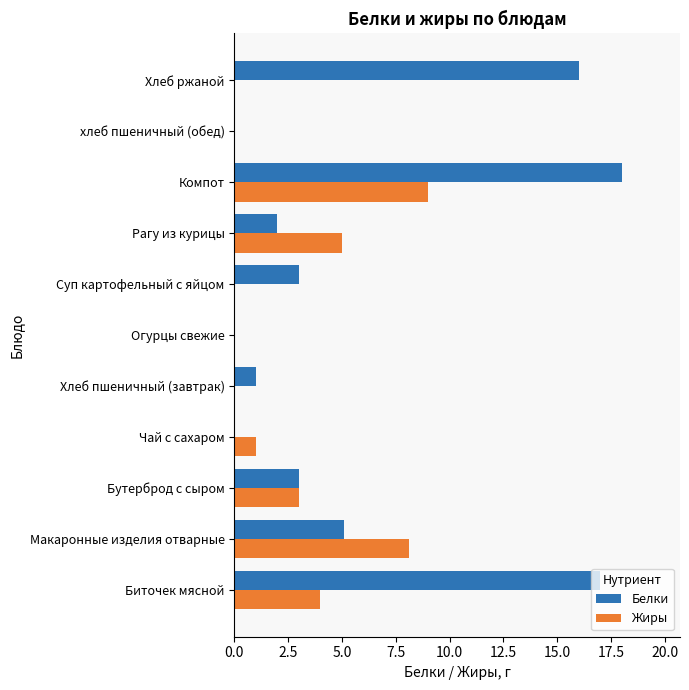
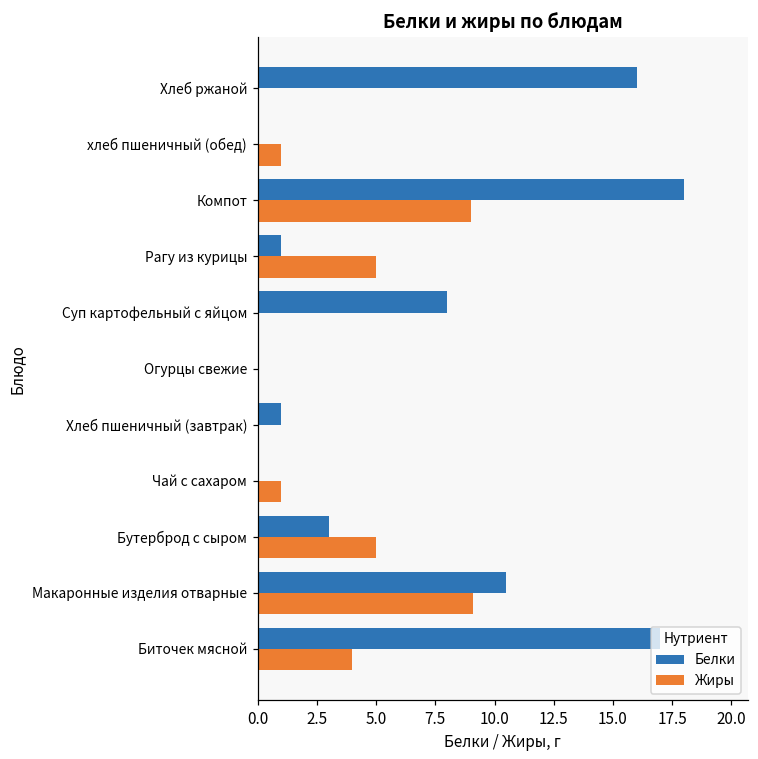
  {
    "Белки": {
      "Хлеб ржаной": 16.0,
      "хлеб пшеничный (обед)": 0.0,
      "Компот": 18.0,
-     "Рагу из курицы": 2,
-     "Суп картофельный с яйцом": 3,
+     "Рагу из курицы": 1,
+     "Суп картофельный с яйцом": 8,
      "Огурцы свежие": 0.0,
      "Хлеб пшеничный (завтрак)": 1.0,
      "Чай с сахаром": 0.0,
      "Бутерброд с сыром": 3.0,
-     "Макаронные изделия отварные": 5.1
+     "Макаронные изделия отварные": 10.5
    },
    "Жиры": {
      "Хлеб ржаной": 0.0,
-     "хлеб пшеничный (обед)": 0,
+     "хлеб пшеничный (обед)": 1,
      "Компот": 9.0,
      "Рагу из курицы": 5.0,
      "Суп картофельный с яйцом": 0.0,
      "Огурцы свежие": 0.0,
      "Хлеб пшеничный (завтрак)": 0.0,
      "Чай с сахаром": 1.0,
-     "Бутерброд с сыром": 3,
-     "Макаронные изделия отварные": 8.1,
+     "Бутерброд с сыром": 5,
+     "Макаронные изделия отварные": 9.1,
      "Биточек мясной": 4.0
    }
  }
